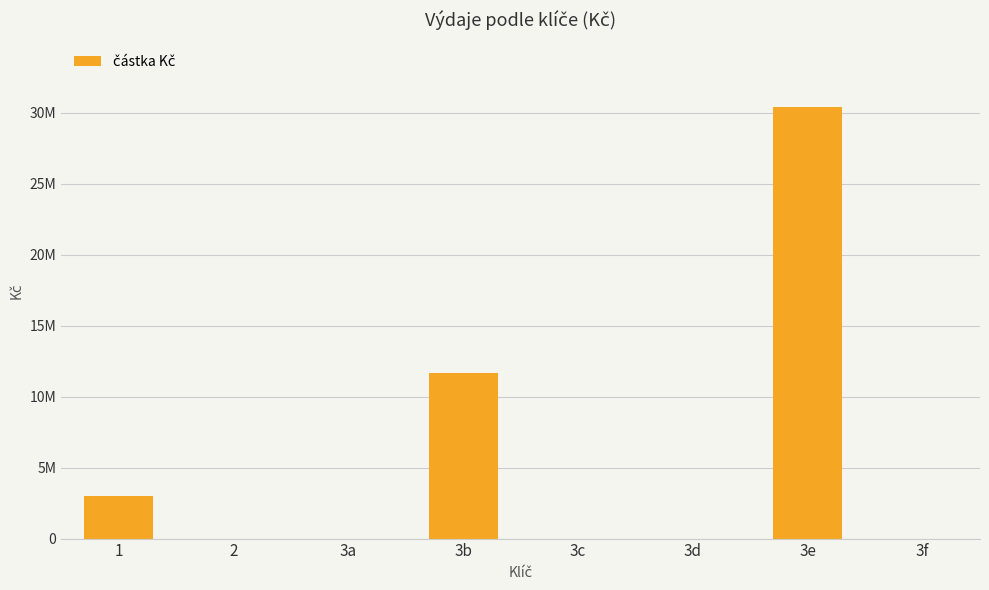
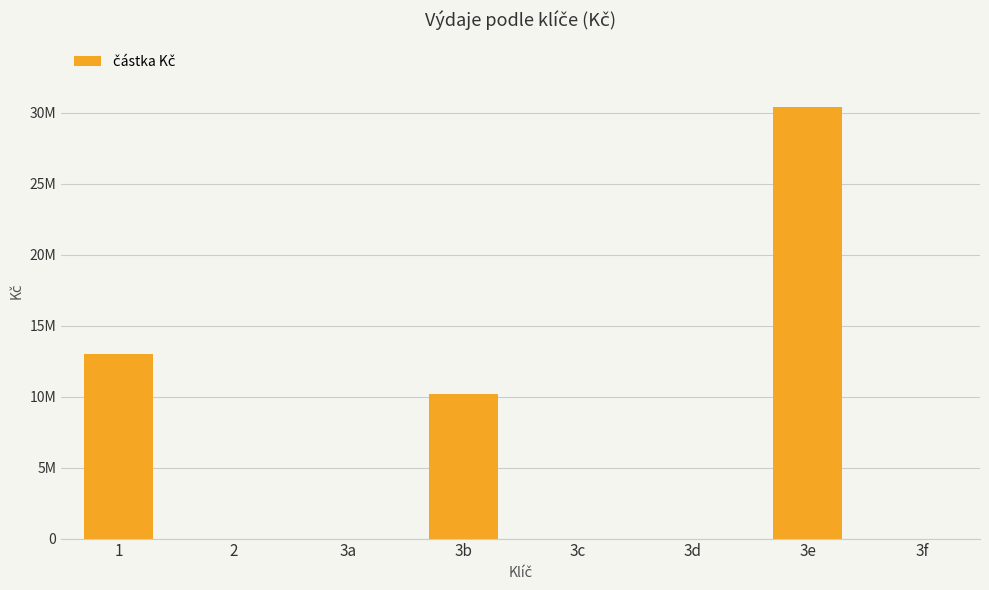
  {
-   "1": 3000000,
+   "1": 13000000,
    "3a": 0,
-   "3b": 11600000,
+   "3b": 10200000,
    "3c": 0,
    "3d": 0,
    "3e": 30400000,
    "3f": 0
  }
